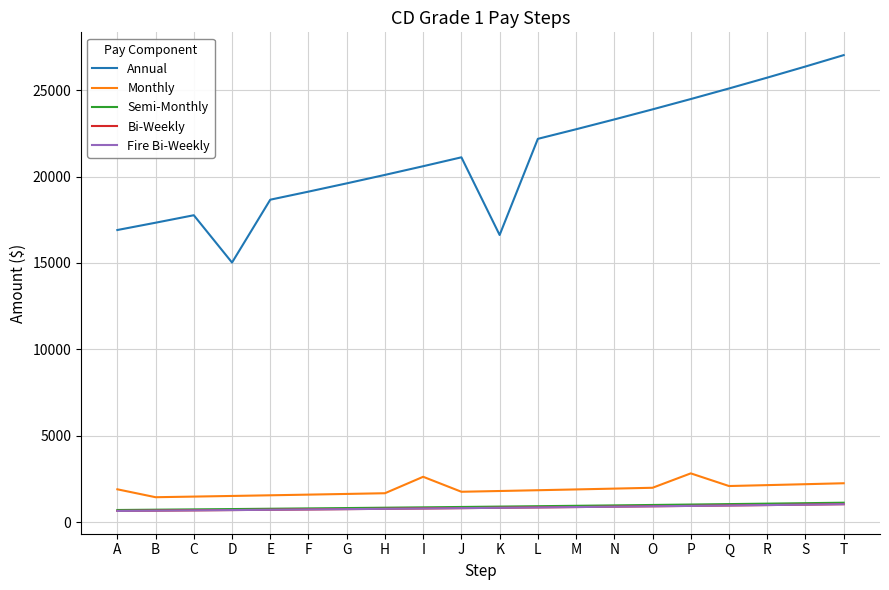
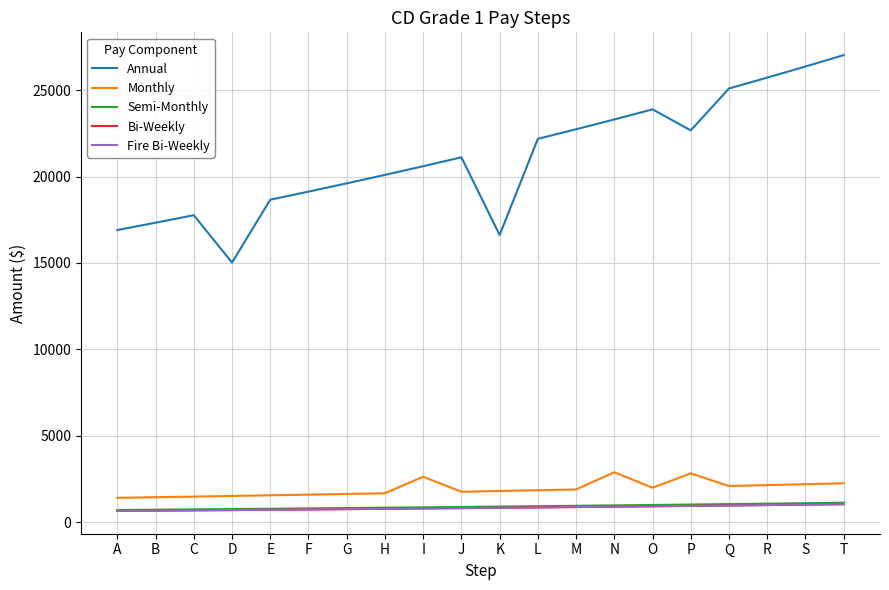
  {
    "Annual": {
      "A": 16900,
      "B": 17300,
      "C": 17800,
      "D": 15000,
      "E": 18700,
      "F": 19100,
      "G": 19600,
      "H": 20100,
      "I": 20600,
      "J": 21100,
      "K": 16600,
      "L": 22200,
      "M": 22700,
      "N": 23300,
      "O": 23900,
-     "P": 24500,
+     "P": 22700,
      "Q": 25100,
      "R": 25700,
      "S": 26400,
      "T": 27000
    },
    "Monthly": {
-     "A": 1900,
+     "A": 1400,
      "B": 1400,
      "C": 1500,
      "D": 1500,
      "E": 1600,
      "F": 1600,
      "G": 1600,
      "H": 1700,
      "I": 2600,
      "J": 1800,
      "K": 1800,
      "L": 1800,
      "M": 1900,
-     "N": 1900,
+     "N": 2900,
      "O": 2000,
      "P": 2800,
      "Q": 2100,
      "R": 2100,
      "S": 2200,
      "T": 2300
    }
  }
